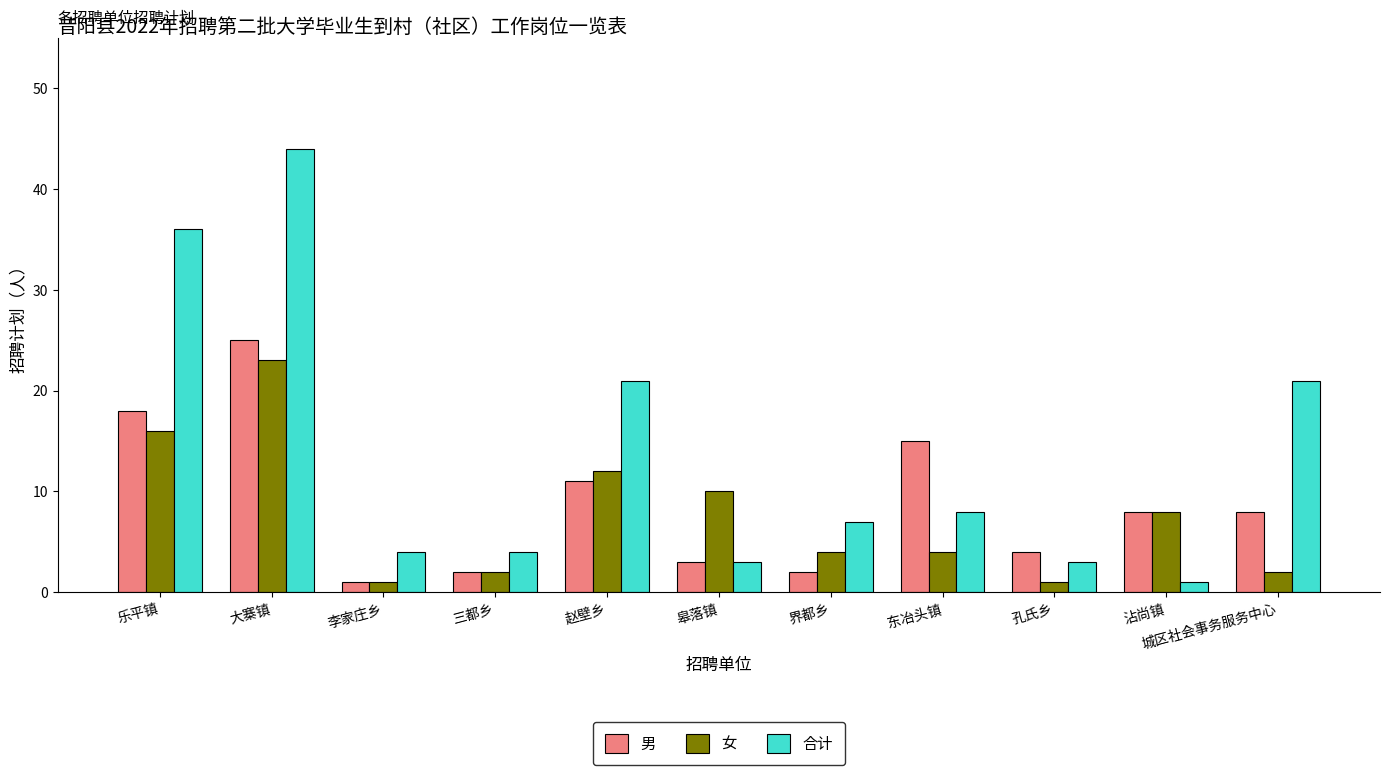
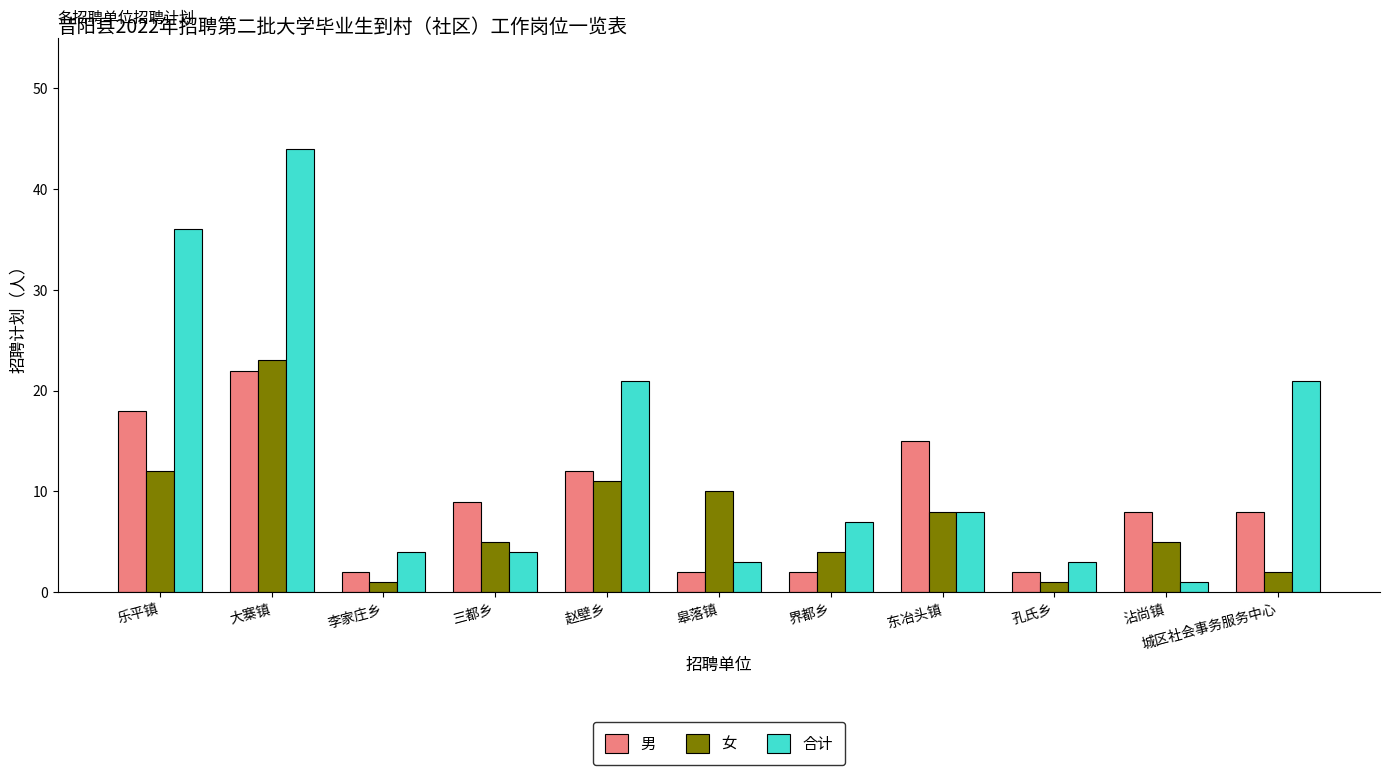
  {
    "男": {
      "乐平镇": 18,
-     "大寨镇": 25,
-     "李家庄乡": 1,
-     "三都乡": 2,
-     "赵壁乡": 11,
-     "皋落镇": 3,
+     "大寨镇": 22,
+     "李家庄乡": 2,
+     "三都乡": 9,
+     "赵壁乡": 12,
+     "皋落镇": 2,
      "界都乡": 2,
      "东冶头镇": 15,
-     "孔氏乡": 4,
+     "孔氏乡": 2,
      "沾尚镇": 8,
      "城区社会事务服务中心": 8
    },
    "女": {
-     "乐平镇": 16,
+     "乐平镇": 12,
      "大寨镇": 23,
      "李家庄乡": 1,
-     "三都乡": 2,
-     "赵壁乡": 12,
+     "三都乡": 5,
+     "赵壁乡": 11,
      "皋落镇": 10,
      "界都乡": 4,
-     "东冶头镇": 4,
+     "东冶头镇": 8,
      "孔氏乡": 1,
-     "沾尚镇": 8,
+     "沾尚镇": 5,
      "城区社会事务服务中心": 2
    },
    "合计": {
      "乐平镇": 36,
      "大寨镇": 44,
      "李家庄乡": 4,
      "三都乡": 4,
      "赵壁乡": 21,
      "皋落镇": 3,
      "界都乡": 7,
      "东冶头镇": 8,
      "孔氏乡": 3,
      "沾尚镇": 1,
      "城区社会事务服务中心": 21
    }
  }
